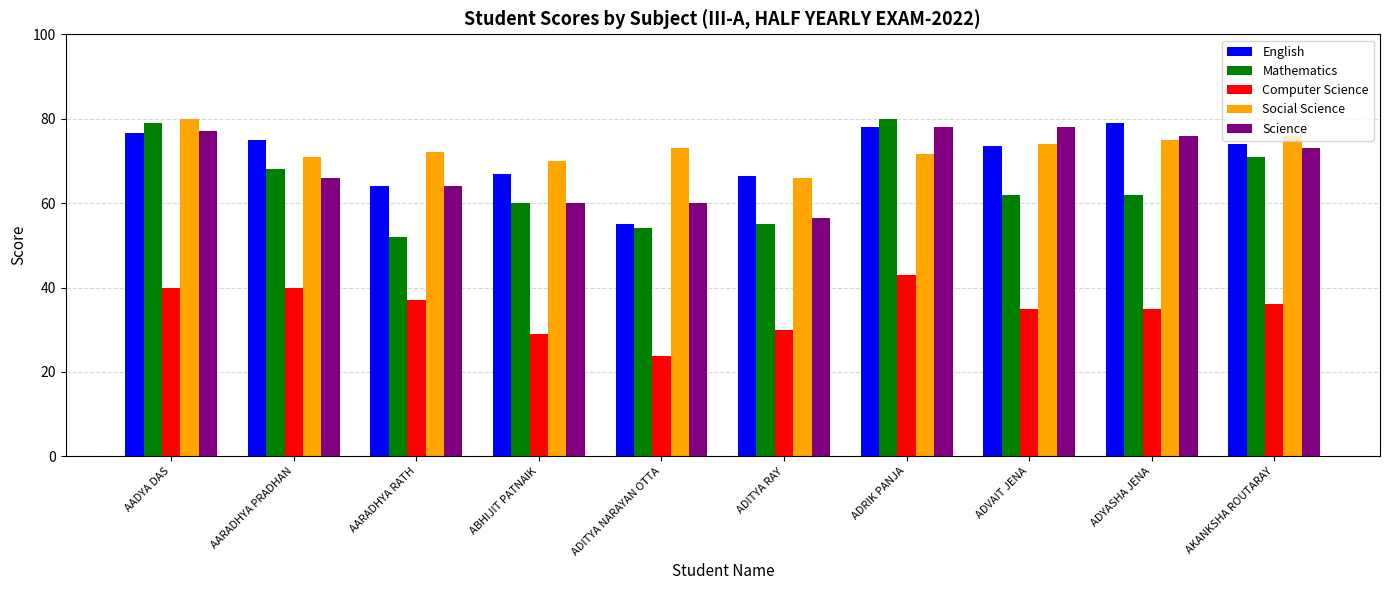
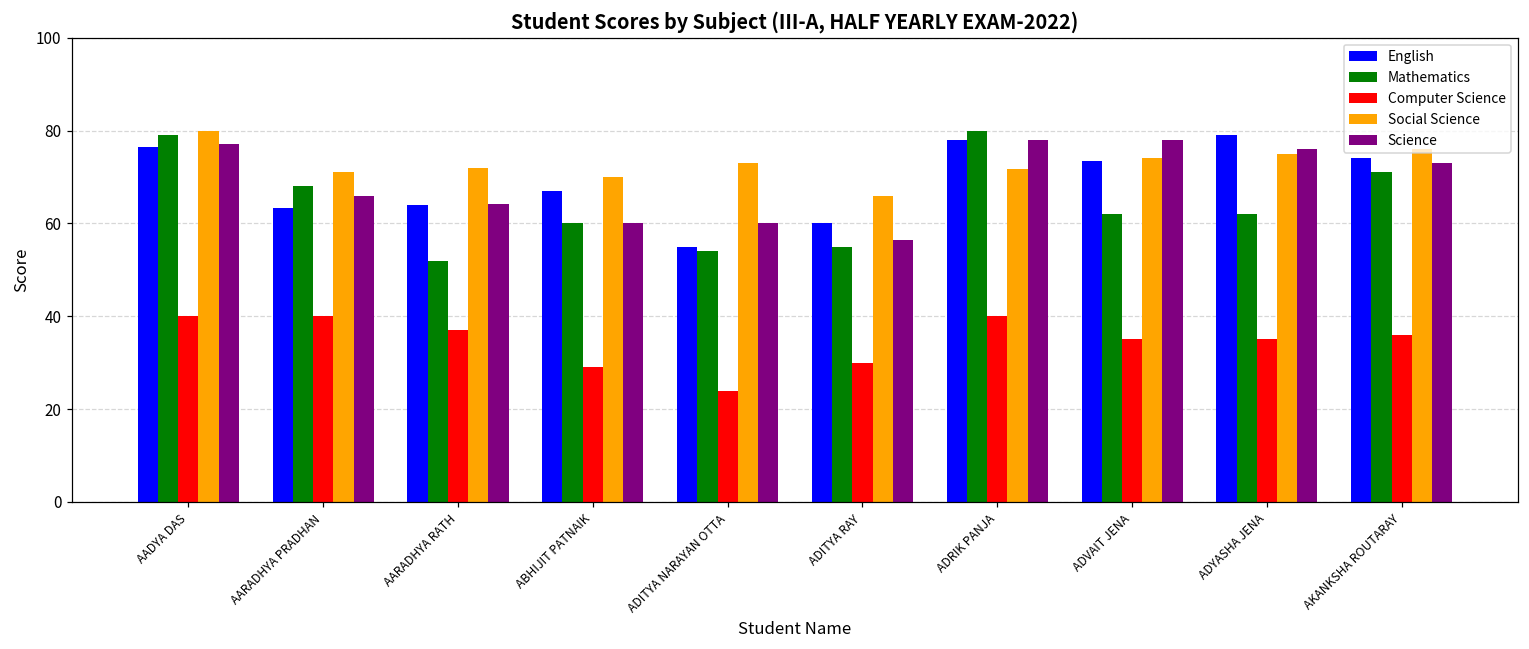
  {
    "English": {
      "AADYA DAS": 77,
-     "AARADHYA PRADHAN": 75,
+     "AARADHYA PRADHAN": 63,
      "AARADHYA RATH": 64,
      "ABHIJIT PATNAIK": 67,
      "ADITYA NARAYAN OTTA": 55,
-     "ADITYA RAY": 67,
+     "ADITYA RAY": 60,
      "ADRIK PANJA": 78,
      "ADVAIT JENA": 74,
      "ADYASHA JENA": 79,
      "AKANKSHA ROUTARAY": 74
    },
    "Mathematics": {
      "AADYA DAS": 79,
      "AARADHYA PRADHAN": 68,
      "AARADHYA RATH": 52,
      "ABHIJIT PATNAIK": 60,
      "ADITYA NARAYAN OTTA": 54,
      "ADITYA RAY": 55,
      "ADRIK PANJA": 80,
      "ADVAIT JENA": 62,
      "ADYASHA JENA": 62,
      "AKANKSHA ROUTARAY": 71
    },
    "Computer Science": {
      "AADYA DAS": 40,
      "AARADHYA PRADHAN": 40,
      "AARADHYA RATH": 37,
      "ABHIJIT PATNAIK": 29,
      "ADITYA NARAYAN OTTA": 24,
      "ADITYA RAY": 30,
-     "ADRIK PANJA": 43,
+     "ADRIK PANJA": 40,
      "ADVAIT JENA": 35,
      "ADYASHA JENA": 35,
      "AKANKSHA ROUTARAY": 36
    },
    "Social Science": {
      "AADYA DAS": 80,
      "AARADHYA PRADHAN": 71,
      "AARADHYA RATH": 72,
      "ABHIJIT PATNAIK": 70,
      "ADITYA NARAYAN OTTA": 73,
      "ADITYA RAY": 66,
      "ADRIK PANJA": 72,
      "ADVAIT JENA": 74,
      "ADYASHA JENA": 75
    },
    "Science": {
      "AADYA DAS": 77,
      "AARADHYA PRADHAN": 66,
      "AARADHYA RATH": 64,
      "ABHIJIT PATNAIK": 60,
      "ADITYA NARAYAN OTTA": 60,
      "ADITYA RAY": 56,
      "ADRIK PANJA": 78,
      "ADVAIT JENA": 78,
      "ADYASHA JENA": 76,
      "AKANKSHA ROUTARAY": 73
    }
  }
